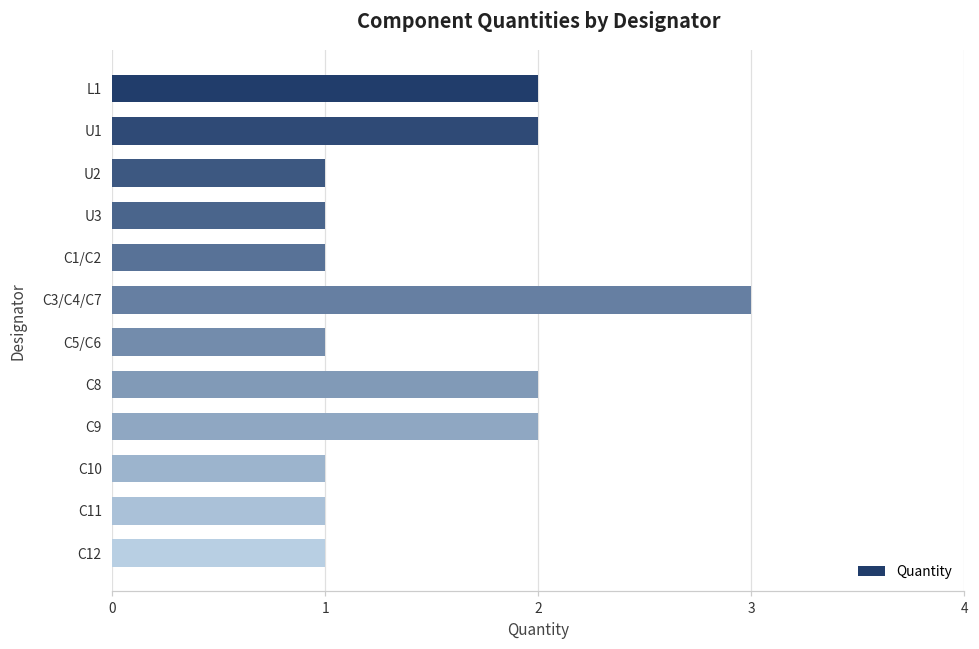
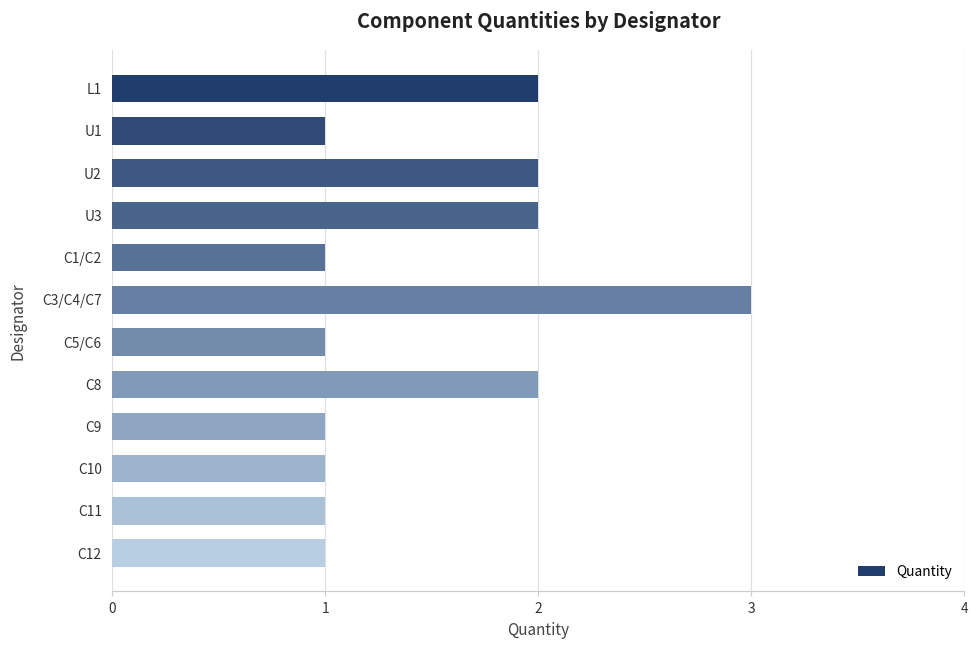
  {
    "L1": 2,
-   "U1": 2,
-   "U2": 1,
-   "U3": 1,
+   "U1": 1,
+   "U2": 2,
+   "U3": 2,
    "C1/C2": 1,
    "C3/C4/C7": 3,
    "C5/C6": 1,
    "C8": 2,
-   "C9": 2,
+   "C9": 1,
    "C10": 1,
    "C11": 1,
    "C12": 1
  }
